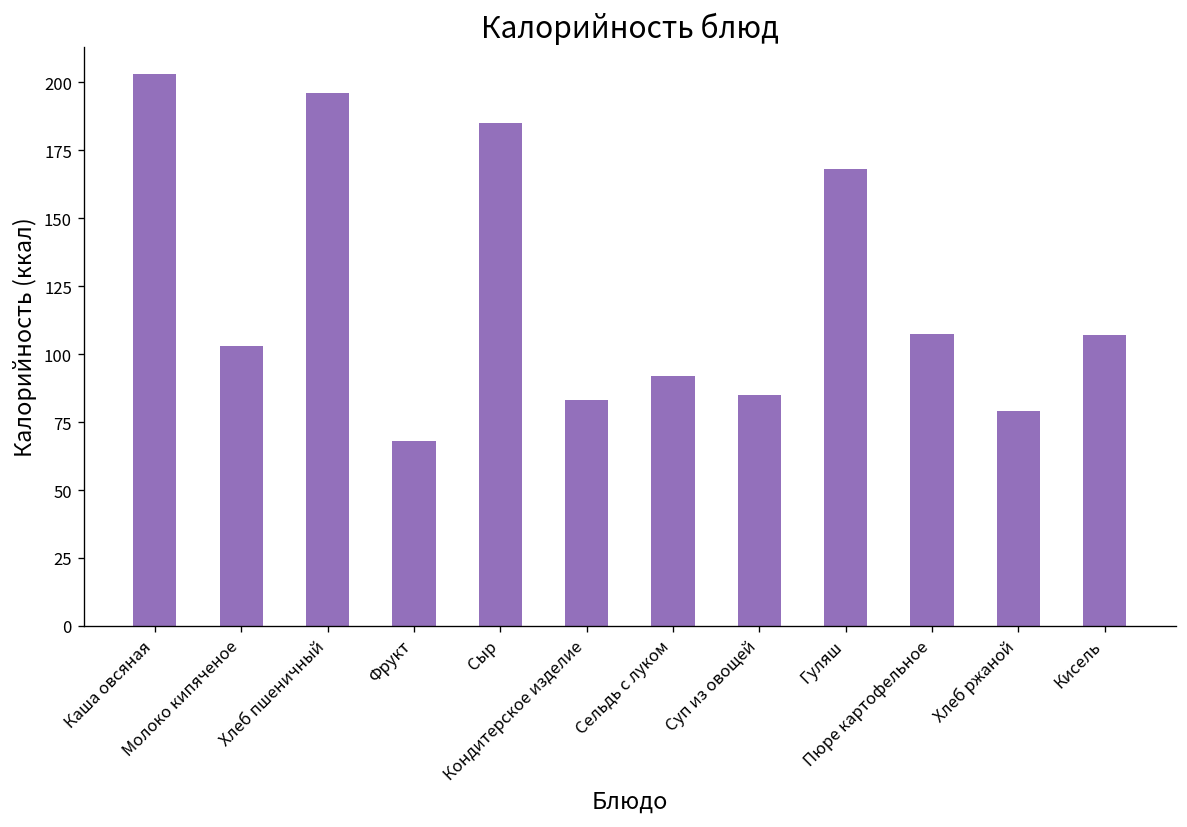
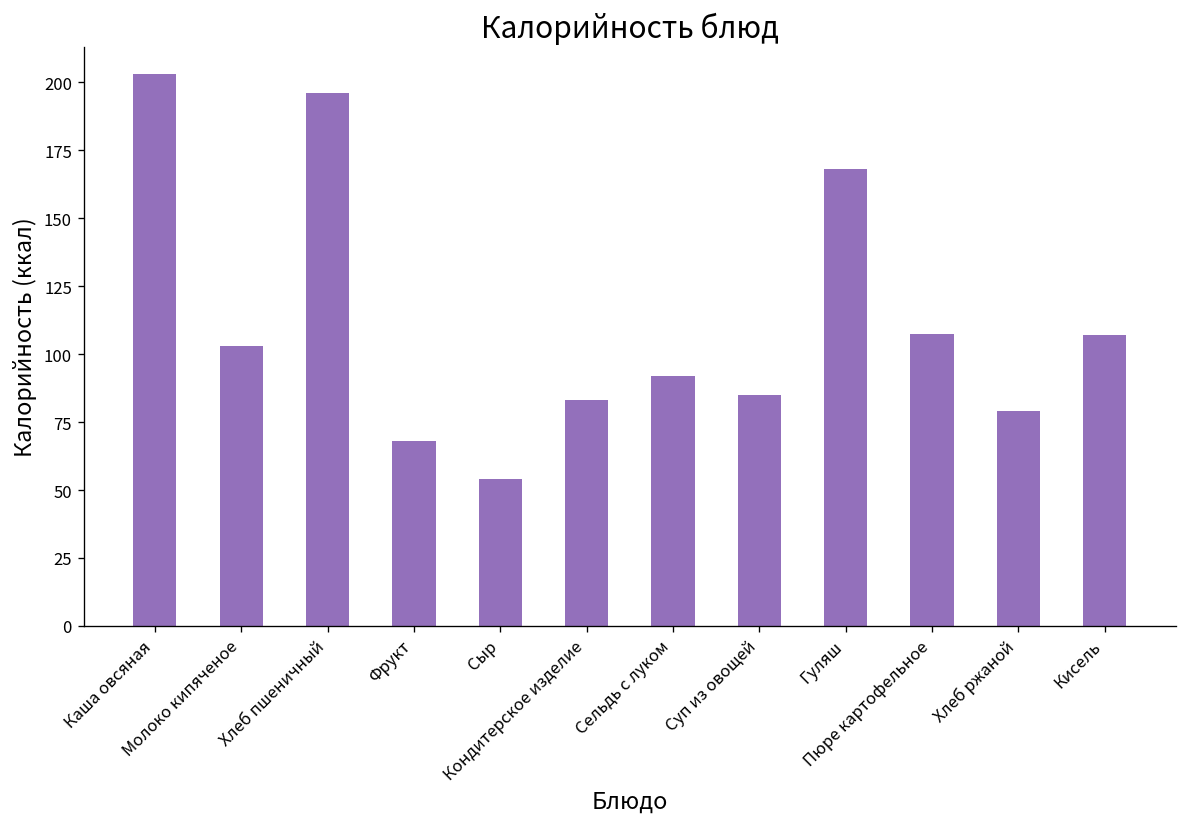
  {
    "Каша овсяная": 203,
    "Молоко кипяченое": 103,
    "Хлеб пшеничный": 196,
    "Фрукт": 68,
-   "Сыр": 185,
+   "Сыр": 54,
    "Кондитерское изделие": 83,
    "Сельдь с луком": 92,
    "Суп из овощей": 85,
    "Гуляш": 168,
    "Пюре картофельное": 108,
    "Хлеб ржаной": 79,
    "Кисель": 107
  }
